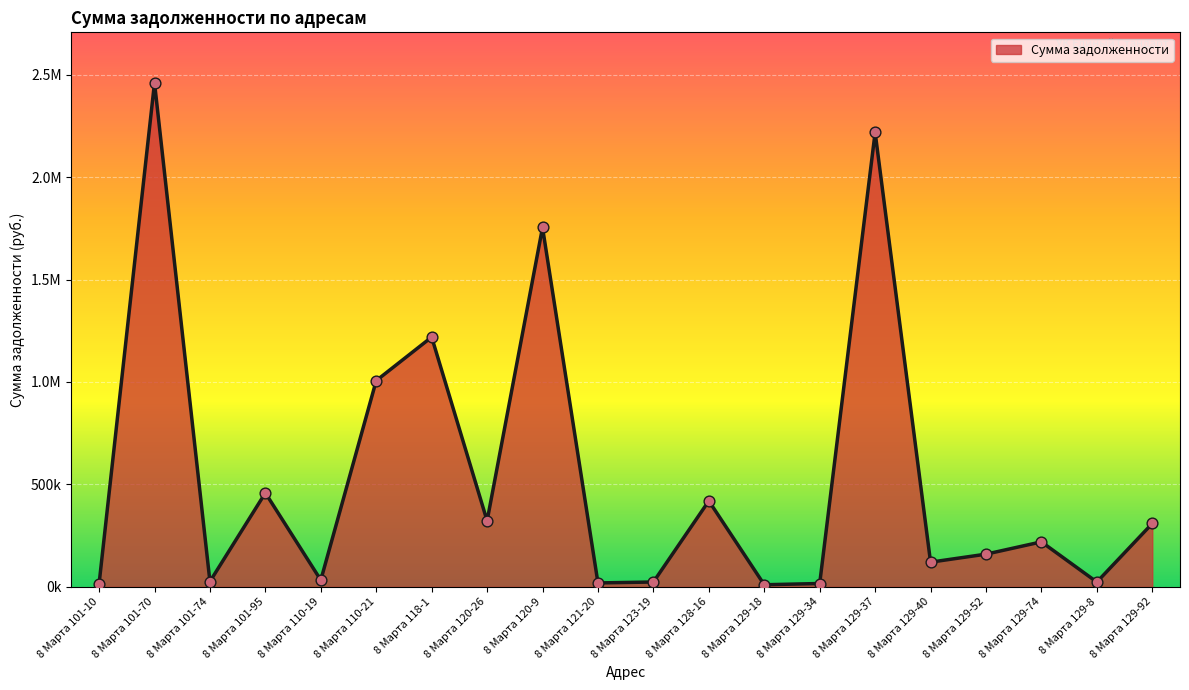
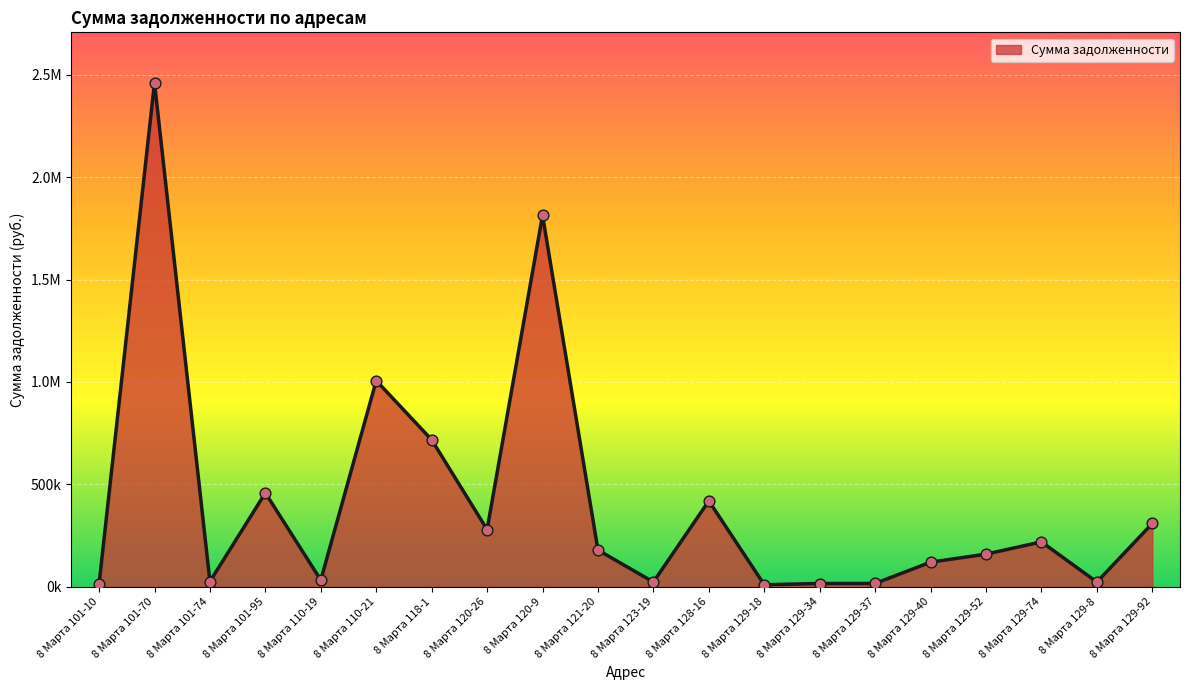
  {
    "8 Марта 101-10": 10000,
    "8 Марта 101-70": 2460000,
    "8 Марта 101-74": 30000,
    "8 Марта 101-95": 460000,
    "8 Марта 110-19": 30000,
    "8 Марта 110-21": 1010000,
-   "8 Марта 118-1": 1220000,
-   "8 Марта 120-26": 320000,
-   "8 Марта 120-9": 1750000,
-   "8 Марта 121-20": 20000,
+   "8 Марта 118-1": 720000,
+   "8 Марта 120-26": 280000,
+   "8 Марта 120-9": 1810000,
+   "8 Марта 121-20": 180000,
    "8 Марта 123-19": 20000,
    "8 Марта 128-16": 420000,
    "8 Марта 129-18": 10000,
    "8 Марта 129-34": 20000,
-   "8 Марта 129-37": 2220000,
+   "8 Марта 129-37": 20000,
    "8 Марта 129-40": 120000,
    "8 Марта 129-52": 160000,
    "8 Марта 129-74": 220000,
    "8 Марта 129-8": 20000,
    "8 Марта 129-92": 310000
  }
